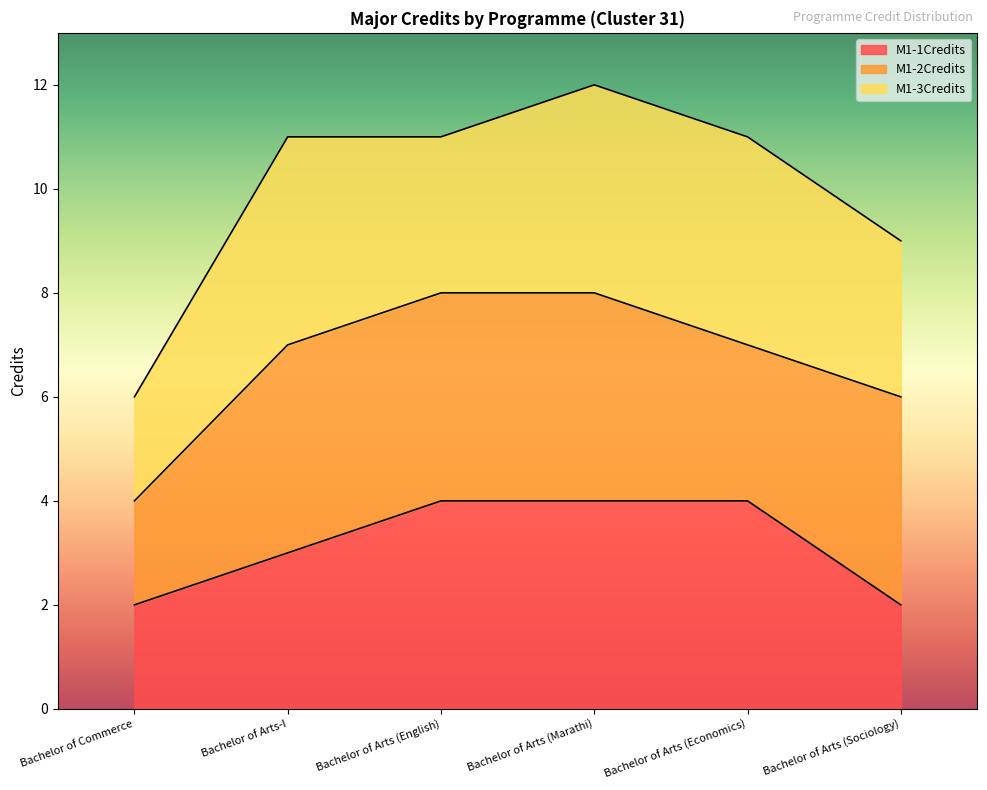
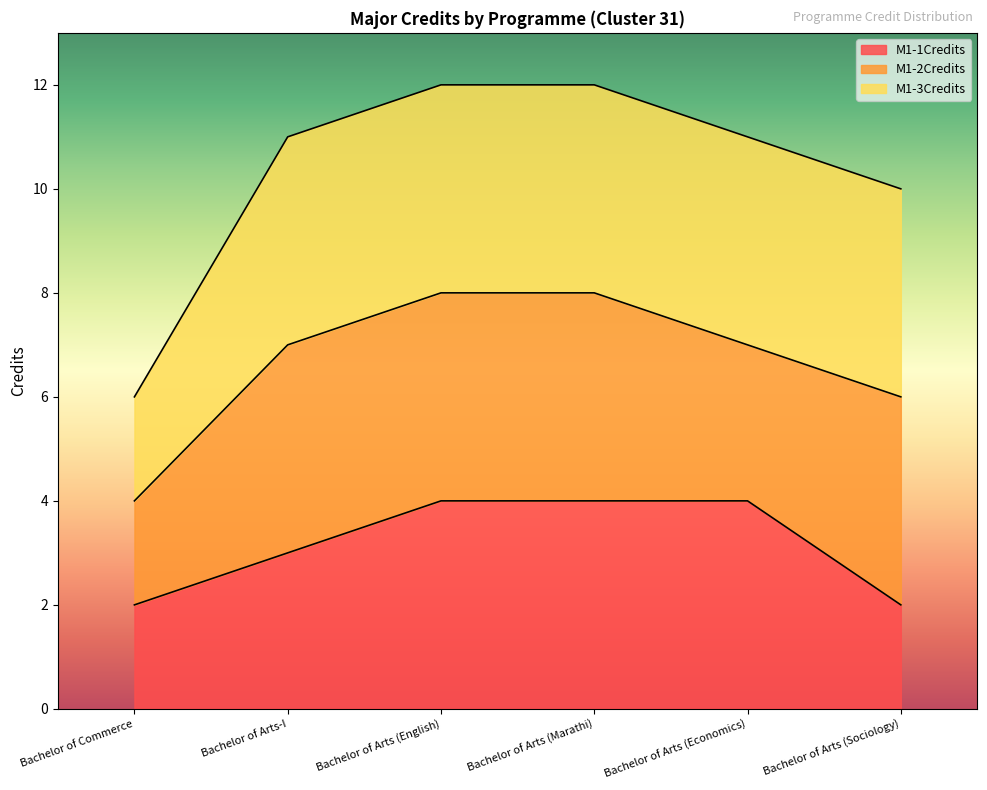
  {
    "M1-1Credits": {
      "Bachelor of Commerce": 2,
      "Bachelor of Arts-I": 3,
      "Bachelor of Arts (English)": 4,
      "Bachelor of Arts (Marathi)": 4,
      "Bachelor of Arts (Economics)": 4,
      "Bachelor of Arts (Sociology)": 2
    },
    "M1-2Credits": {
      "Bachelor of Commerce": 2,
      "Bachelor of Arts-I": 4,
      "Bachelor of Arts (English)": 4,
      "Bachelor of Arts (Marathi)": 4,
      "Bachelor of Arts (Economics)": 3,
      "Bachelor of Arts (Sociology)": 4
    },
    "M1-3Credits": {
      "Bachelor of Commerce": 2,
      "Bachelor of Arts-I": 4,
-     "Bachelor of Arts (English)": 3,
+     "Bachelor of Arts (English)": 4,
      "Bachelor of Arts (Marathi)": 4,
      "Bachelor of Arts (Economics)": 4,
-     "Bachelor of Arts (Sociology)": 3
+     "Bachelor of Arts (Sociology)": 4
    }
  }
